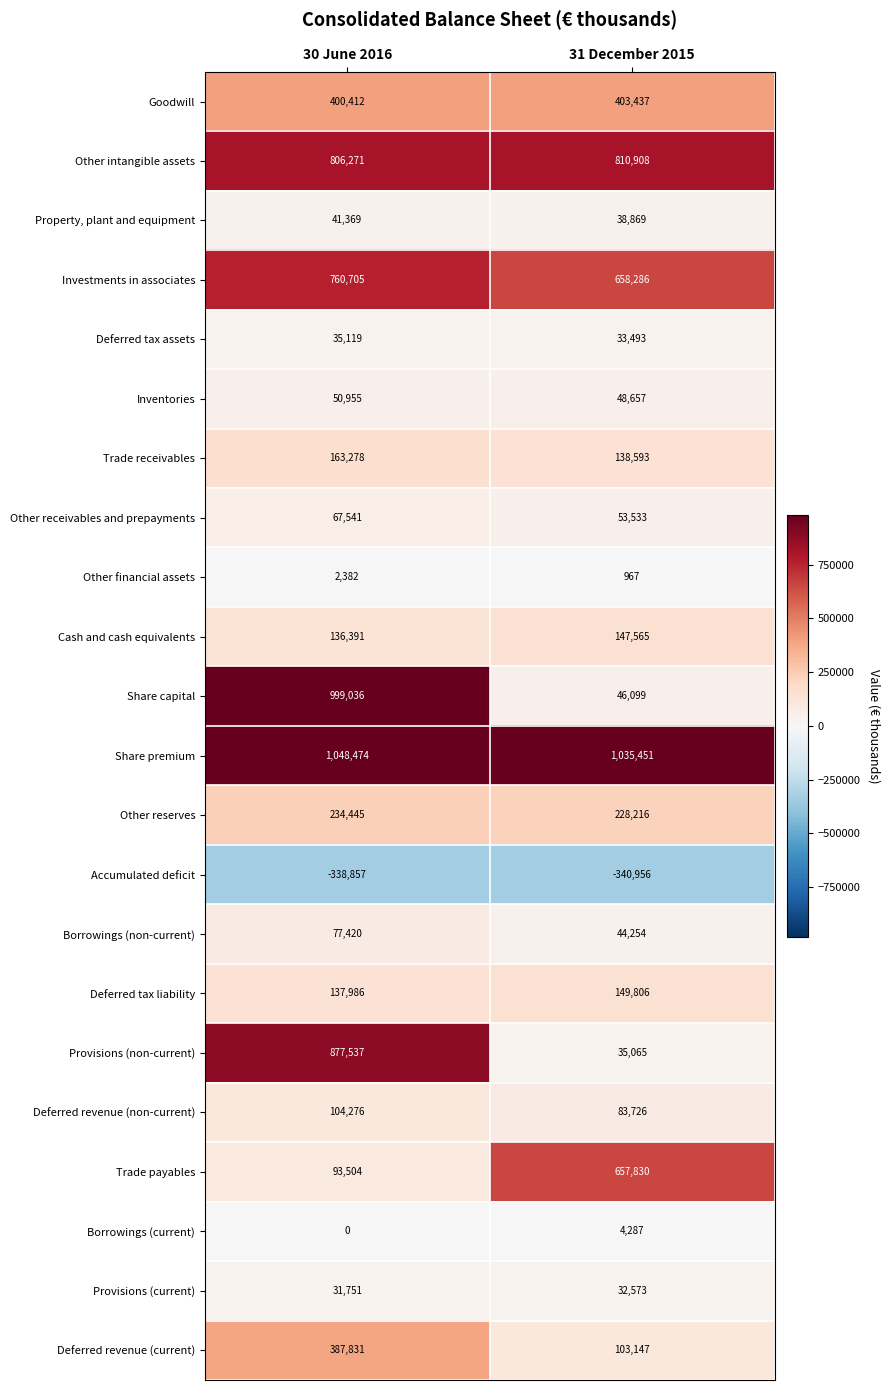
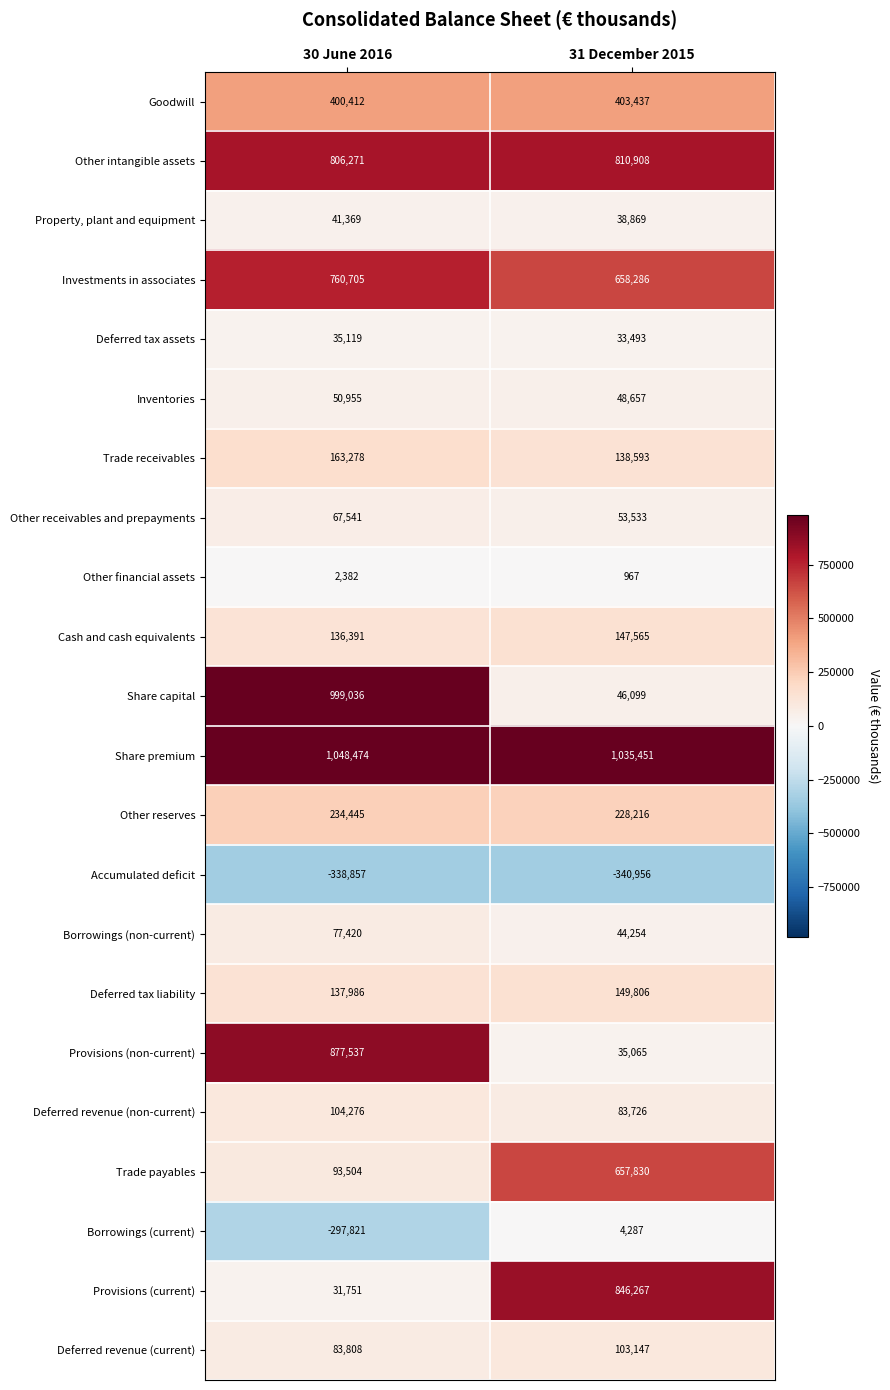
  {
    "Goodwill": {
      "30 June 2016": "400,412",
      "31 December 2015": "403,437"
    },
    "Other intangible assets": {
      "30 June 2016": "806,271",
      "31 December 2015": "810,908"
    },
    "Property, plant and equipment": {
      "30 June 2016": "41,369",
      "31 December 2015": "38,869"
    },
    "Investments in associates": {
      "30 June 2016": "760,705",
      "31 December 2015": "658,286"
    },
    "Deferred tax assets": {
      "30 June 2016": "35,119",
      "31 December 2015": "33,493"
    },
    "Inventories": {
      "30 June 2016": "50,955",
      "31 December 2015": "48,657"
    },
    "Trade receivables": {
      "30 June 2016": "163,278",
      "31 December 2015": "138,593"
    },
    "Other receivables and prepayments": {
      "30 June 2016": "67,541",
      "31 December 2015": "53,533"
    },
    "Other financial assets": {
      "30 June 2016": "2,382",
      "31 December 2015": "967"
    },
    "Cash and cash equivalents": {
      "30 June 2016": "136,391",
      "31 December 2015": "147,565"
    },
    "Share capital": {
      "30 June 2016": "999,036",
      "31 December 2015": "46,099"
    },
    "Share premium": {
      "30 June 2016": "1,048,474",
      "31 December 2015": "1,035,451"
    },
    "Other reserves": {
      "30 June 2016": "234,445",
      "31 December 2015": "228,216"
    },
    "Accumulated deficit": {
      "30 June 2016": "-338,857",
      "31 December 2015": "-340,956"
    },
    "Borrowings (non-current)": {
      "30 June 2016": "77,420",
      "31 December 2015": "44,254"
    },
    "Deferred tax liability": {
      "30 June 2016": "137,986",
      "31 December 2015": "149,806"
    },
    "Provisions (non-current)": {
      "30 June 2016": "877,537",
      "31 December 2015": "35,065"
    },
    "Deferred revenue (non-current)": {
      "30 June 2016": "104,276",
      "31 December 2015": "83,726"
    },
    "Trade payables": {
      "30 June 2016": "93,504",
      "31 December 2015": "657,830"
    },
    "Borrowings (current)": {
-     "30 June 2016": "0",
+     "30 June 2016": "-297,821",
      "31 December 2015": "4,287"
    },
    "Provisions (current)": {
      "30 June 2016": "31,751",
-     "31 December 2015": "32,573"
+     "31 December 2015": "846,267"
    },
    "Deferred revenue (current)": {
-     "30 June 2016": "387,831",
+     "30 June 2016": "83,808",
      "31 December 2015": "103,147"
    }
  }
